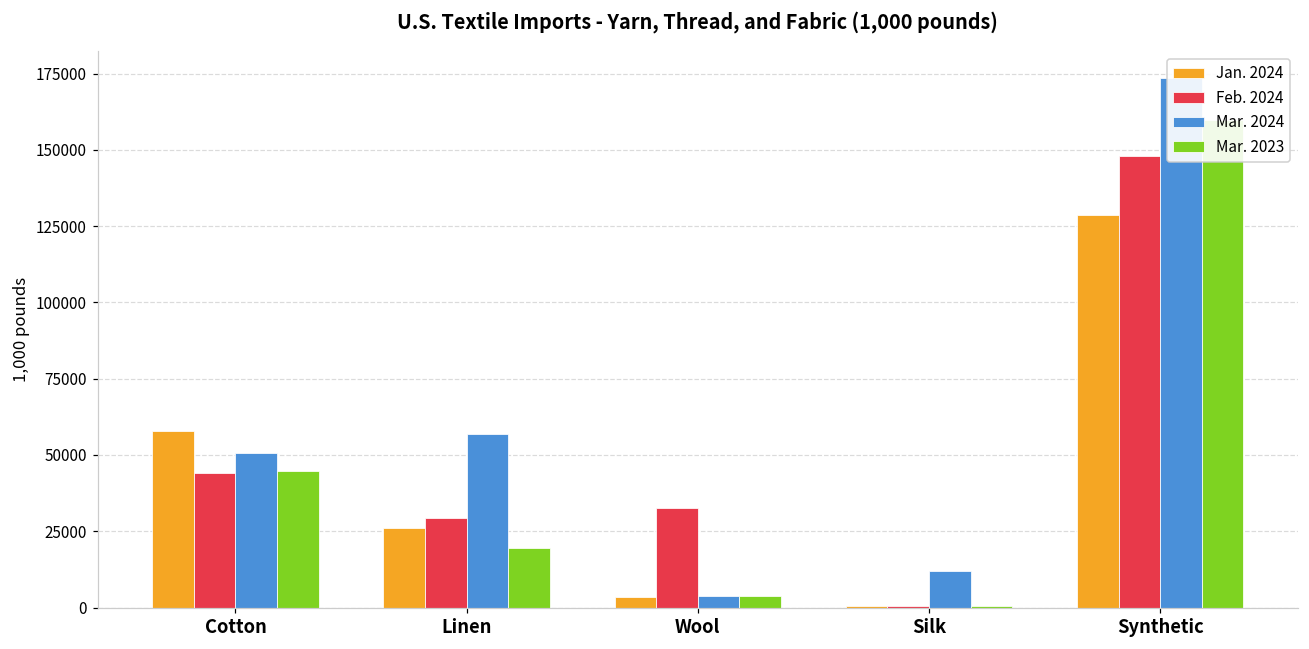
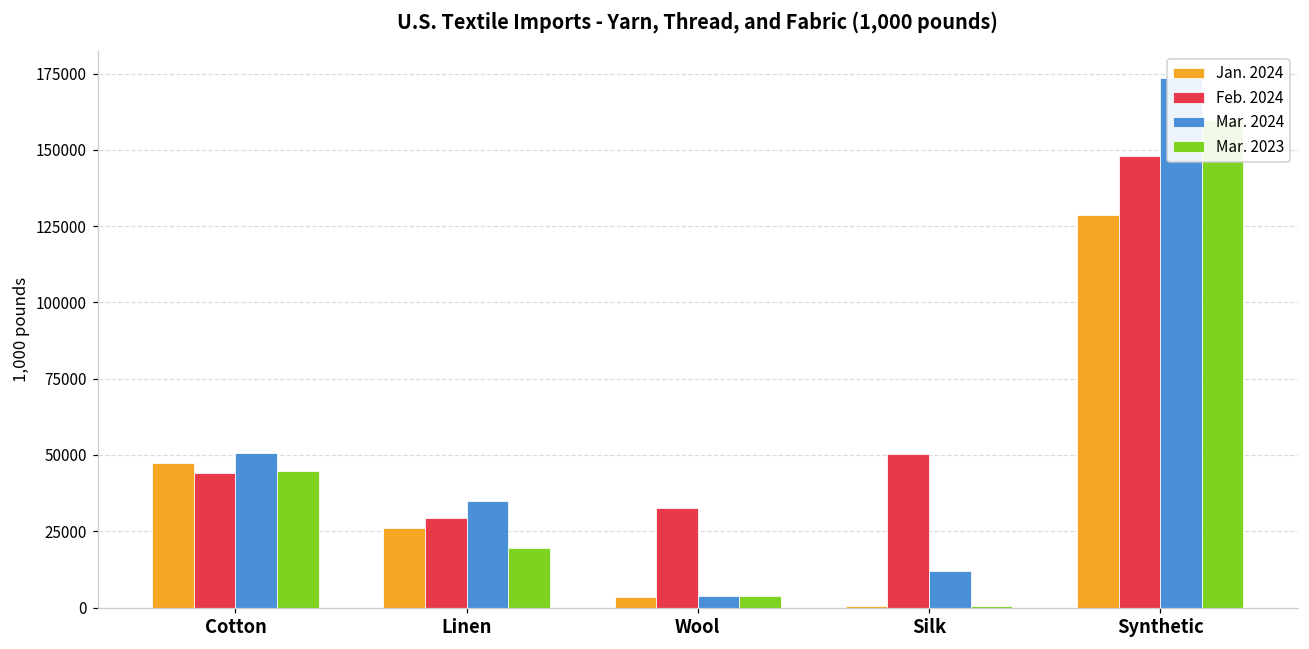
  {
    "Jan. 2024": {
-     "Cotton": 58000,
+     "Cotton": 47000,
      "Linen": 26000,
      "Wool": 3000,
      "Synthetic": 129000
    },
    "Feb. 2024": {
      "Cotton": 44000,
      "Linen": 29000,
      "Wool": 33000,
-     "Silk": 0,
+     "Silk": 50000,
      "Synthetic": 148000
    },
    "Mar. 2024": {
      "Cotton": 51000,
-     "Linen": 57000,
+     "Linen": 35000,
      "Wool": 4000,
      "Silk": 12000
    },
    "Mar. 2023": {
      "Cotton": 45000,
      "Linen": 20000,
      "Wool": 4000
    }
  }
